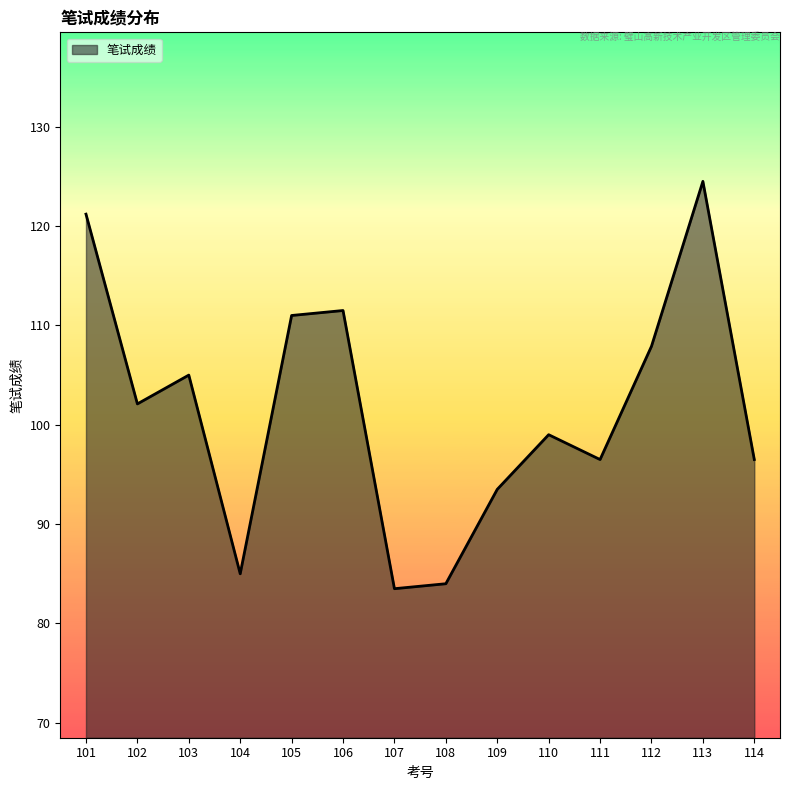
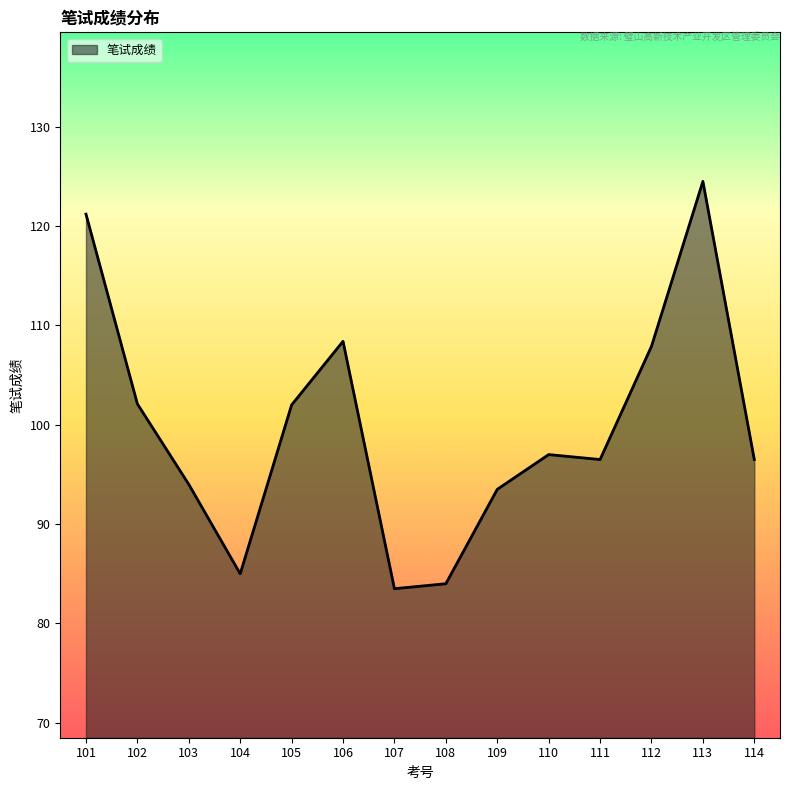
  {
    "101": 121,
    "102": 102,
-   "103": 105,
+   "103": 94,
    "104": 85,
-   "105": 111,
-   "106": 112,
+   "105": 102,
+   "106": 108,
    "107": 84,
    "108": 84,
    "109": 94,
-   "110": 99,
+   "110": 97,
    "111": 97,
    "112": 108,
    "113": 125,
    "114": 97
  }
